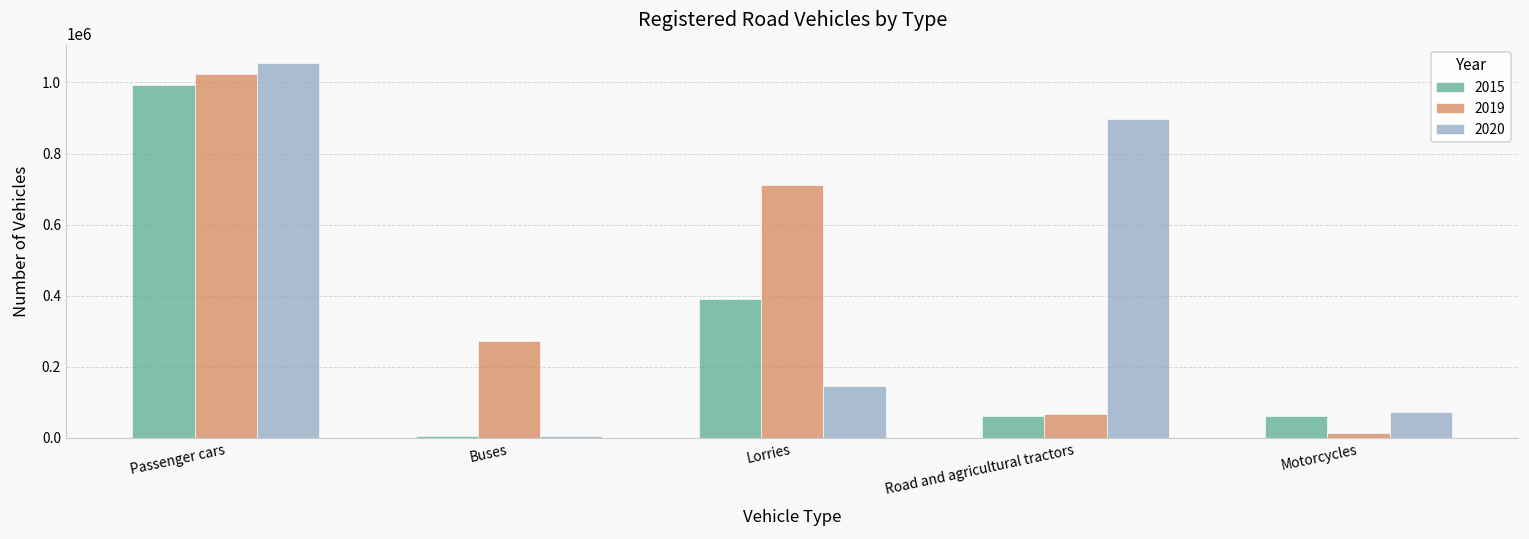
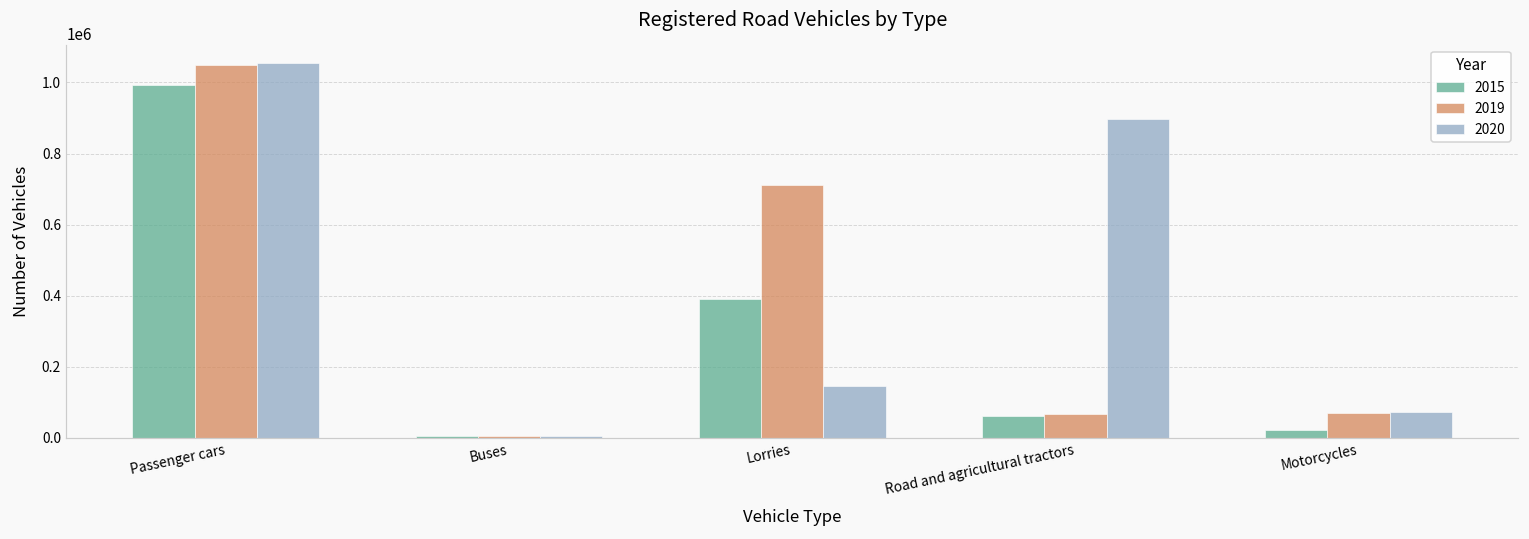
  {
    "2015": {
      "Passenger cars": 990000,
      "Lorries": 390000,
      "Road and agricultural tractors": 60000,
-     "Motorcycles": 60000
+     "Motorcycles": 20000
    },
    "2019": {
-     "Passenger cars": 1020000,
-     "Buses": 270000,
+     "Passenger cars": 1050000,
+     "Buses": 10000,
      "Lorries": 710000,
      "Road and agricultural tractors": 70000,
-     "Motorcycles": 10000
+     "Motorcycles": 70000
    },
    "2020": {
      "Passenger cars": 1050000,
      "Lorries": 150000,
      "Road and agricultural tractors": 900000,
      "Motorcycles": 70000
    }
  }
